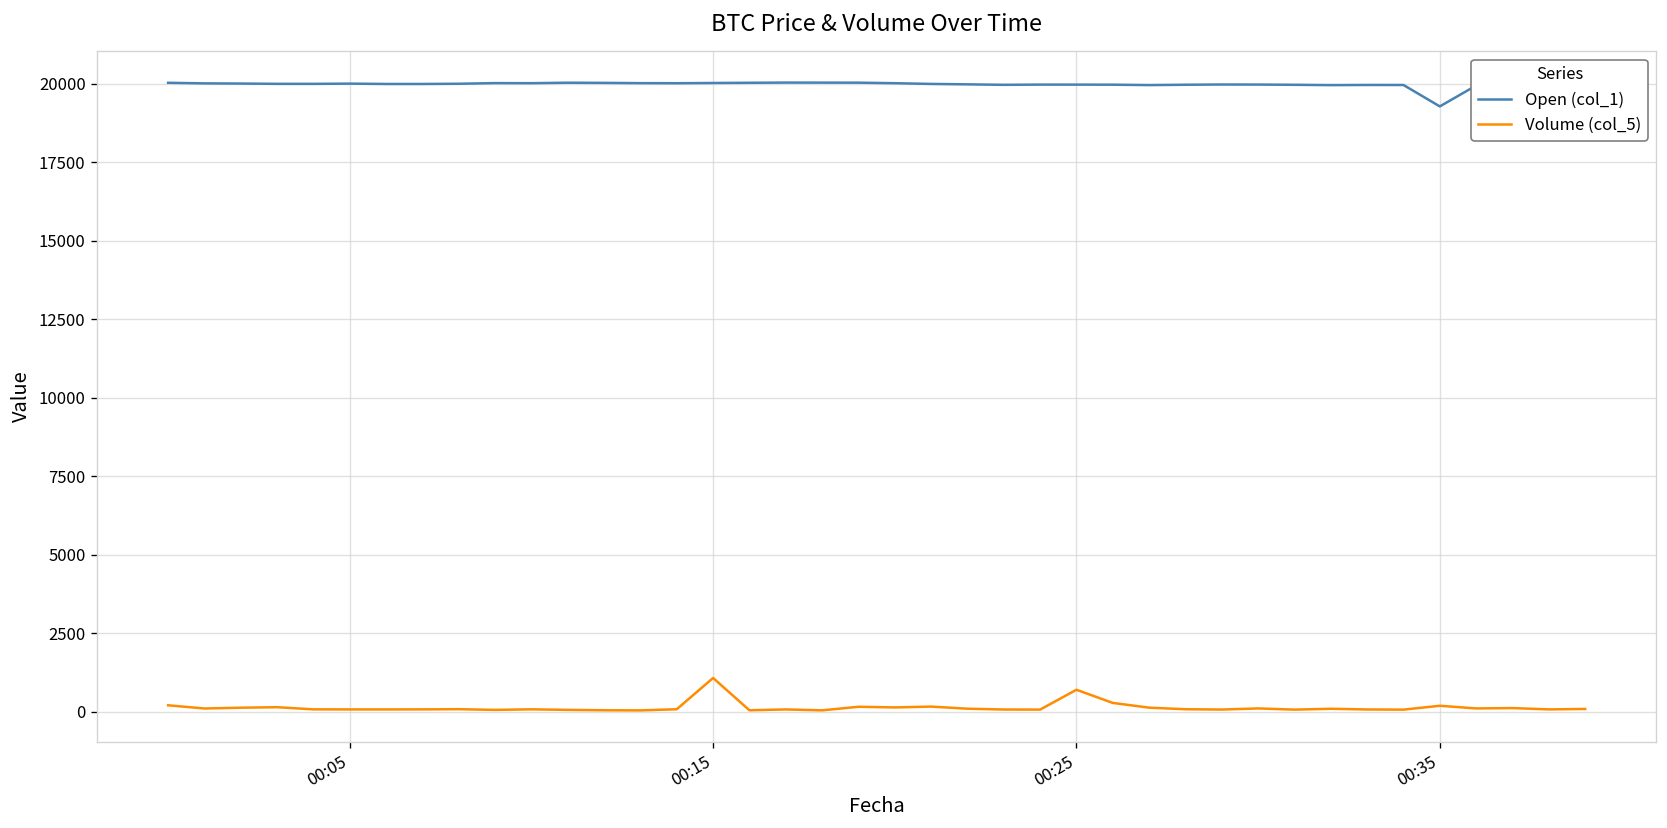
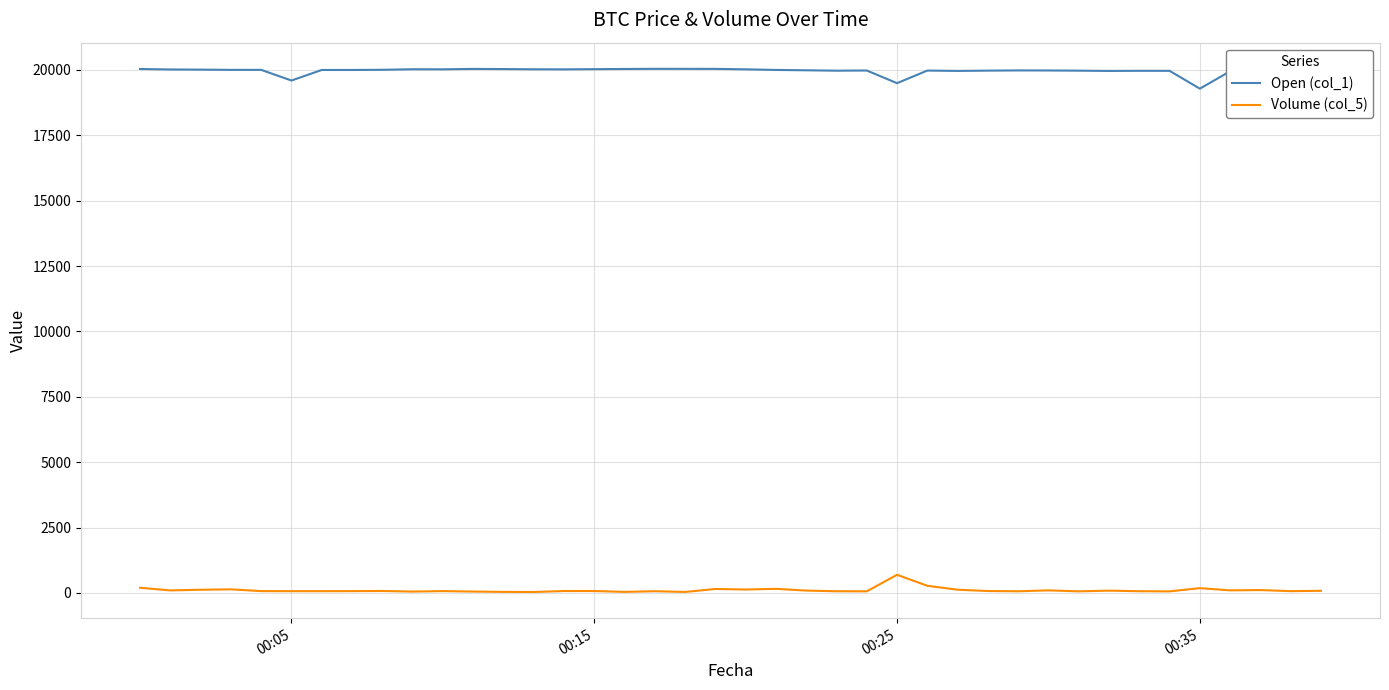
  {
    "Open (col_1)": {
-     "00:05": 20000,
+     "00:05": 19600,
      "00:15": 20000,
-     "00:25": 20000,
+     "00:25": 19500,
      "00:35": 19300
    },
    "Volume (col_5)": {
      "00:05": 100,
-     "00:15": 1100,
+     "00:15": 100,
      "00:25": 700,
      "00:35": 200
    }
  }
